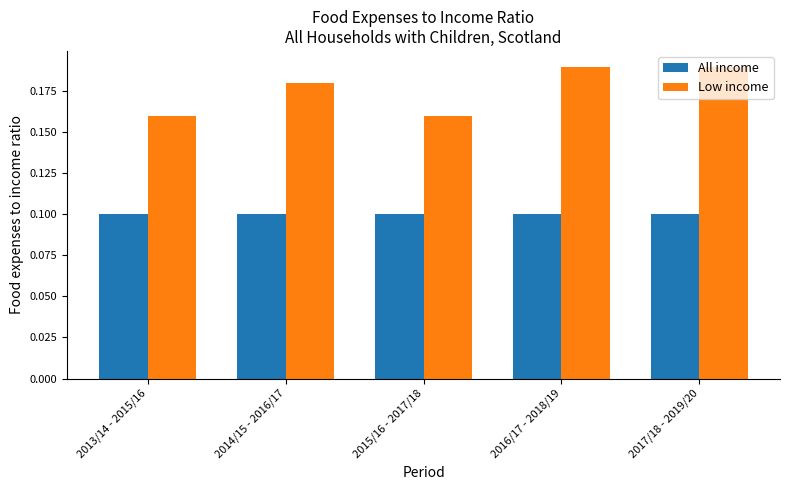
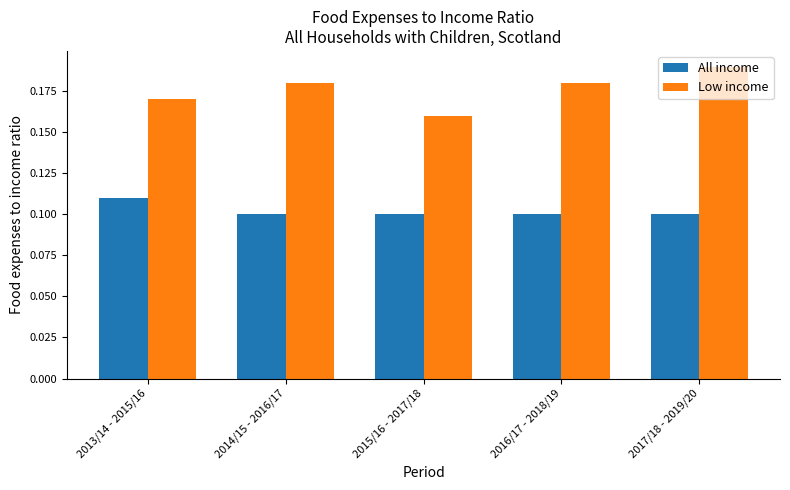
  {
    "All income": {
-     "2013/14 - 2015/16": 0.10,
+     "2013/14 - 2015/16": 0.11,
      "2014/15 - 2016/17": 0.10,
      "2015/16 - 2017/18": 0.10,
      "2016/17 - 2018/19": 0.10,
      "2017/18 - 2019/20": 0.10
    },
    "Low income": {
-     "2013/14 - 2015/16": 0.16,
+     "2013/14 - 2015/16": 0.17,
      "2014/15 - 2016/17": 0.18,
      "2015/16 - 2017/18": 0.16,
-     "2016/17 - 2018/19": 0.19
+     "2016/17 - 2018/19": 0.18
    }
  }
